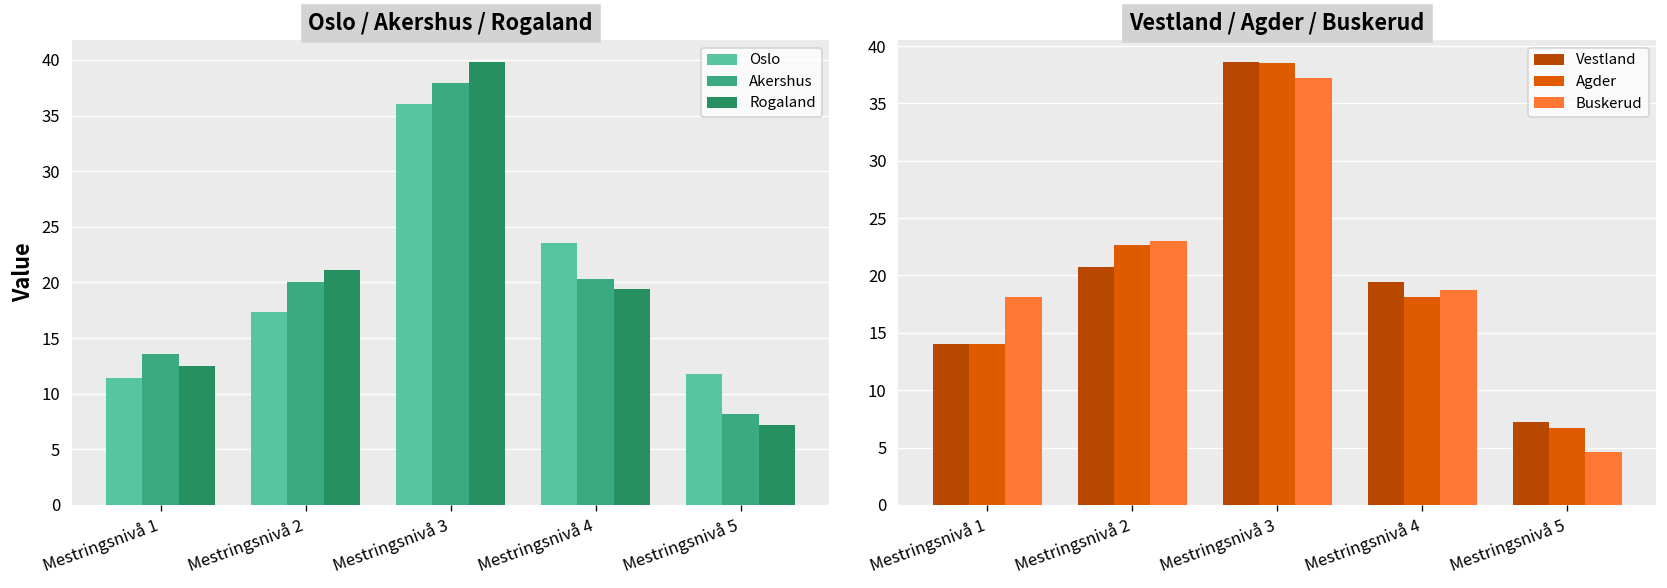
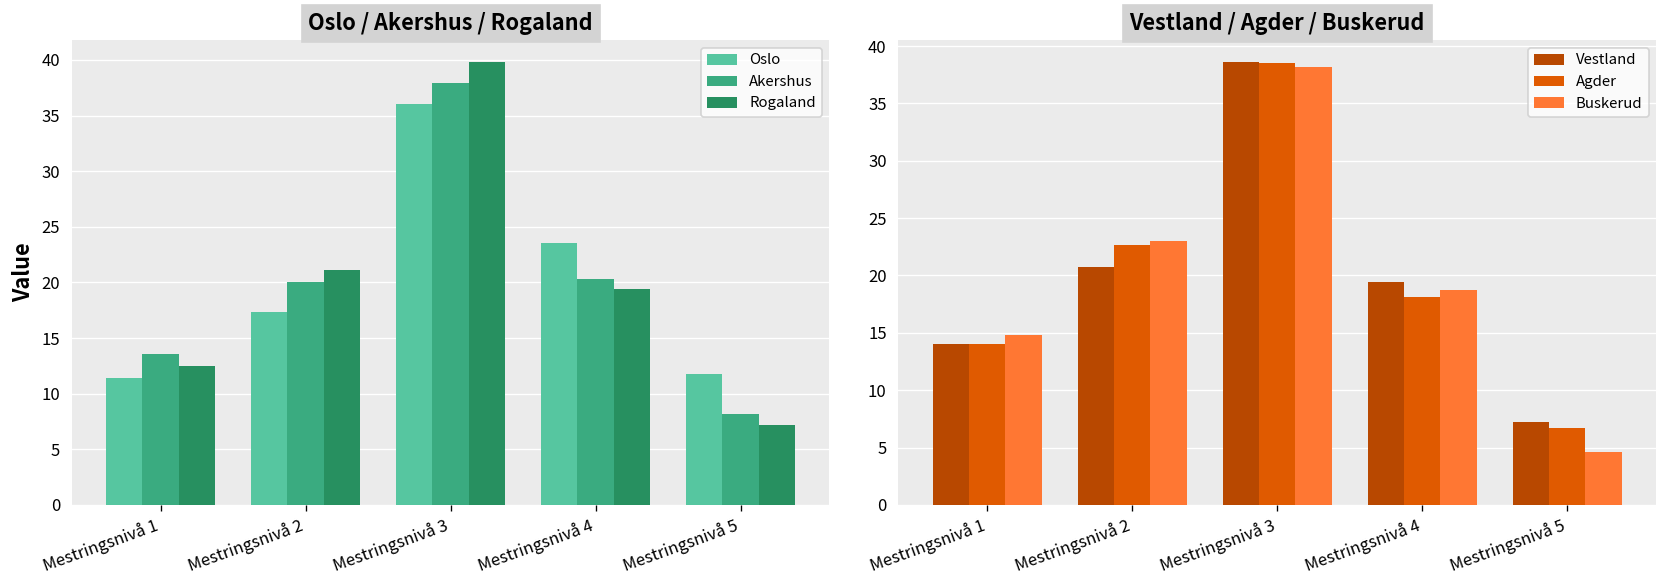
  {
    "Vestland / Agder / Buskerud": {
      "Buskerud": {
-       "Mestringsnivå 1": 18,
+       "Mestringsnivå 1": 15,
        "Mestringsnivå 2": 23,
-       "Mestringsnivå 3": 37,
+       "Mestringsnivå 3": 38,
        "Mestringsnivå 4": 19,
        "Mestringsnivå 5": 5
      }
    }
  }
